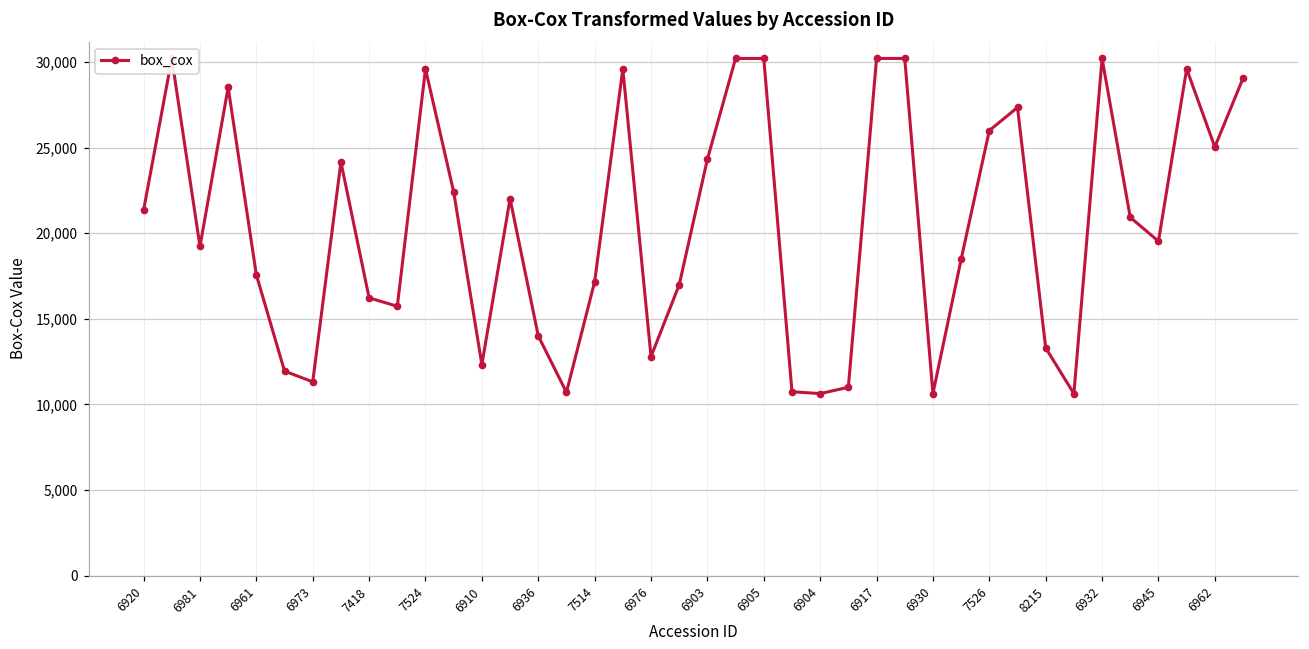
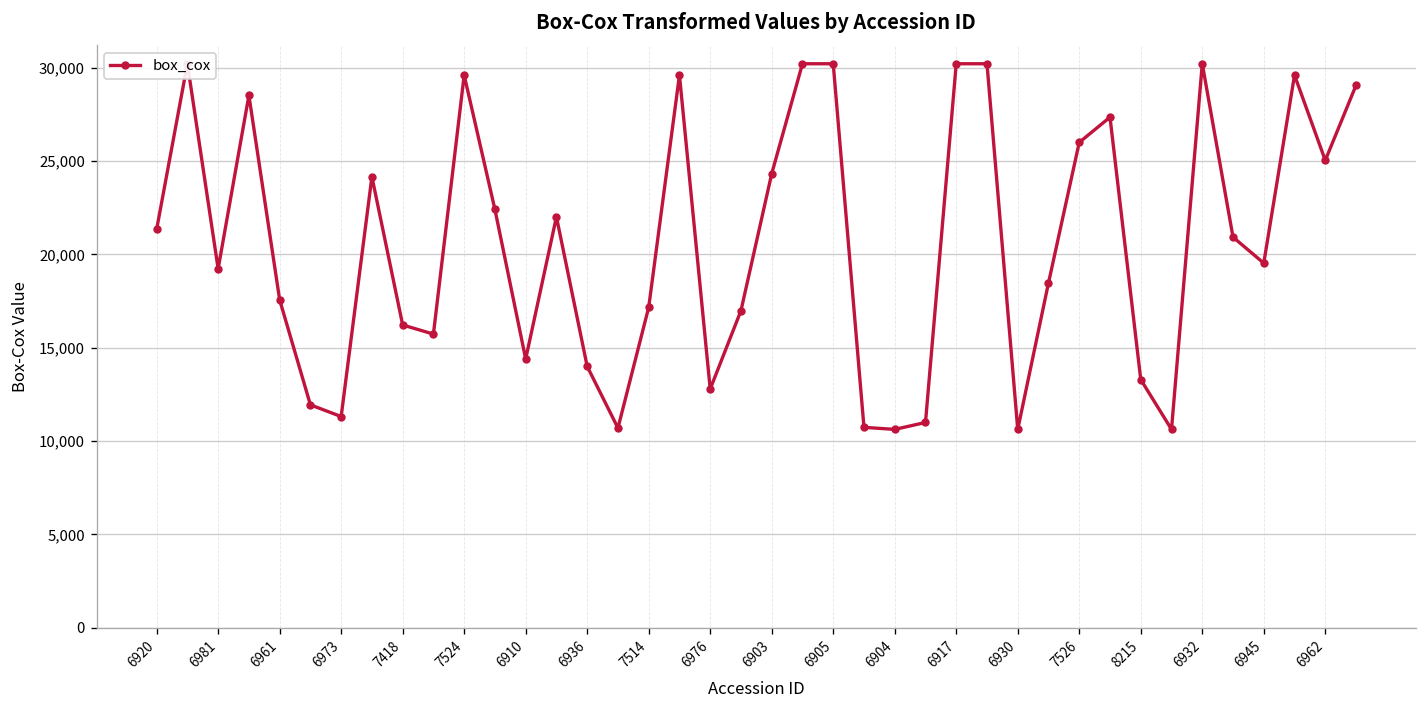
  {
    "6920": "21,300",
    "6981": "19,200",
    "6961": "17,600",
    "6973": "11,300",
    "7418": "16,200",
    "7524": "29,600",
-   "6910": "12,300",
+   "6910": "14,400",
    "6936": "14,000",
    "7514": "17,200",
    "6976": "12,800",
    "6903": "24,300",
    "6905": "30,200",
    "6904": "10,600",
    "6917": "30,200",
    "6930": "10,600",
    "7526": "26,000",
    "8215": "13,300",
    "6932": "30,200",
    "6945": "19,500",
    "6962": "25,000"
  }
